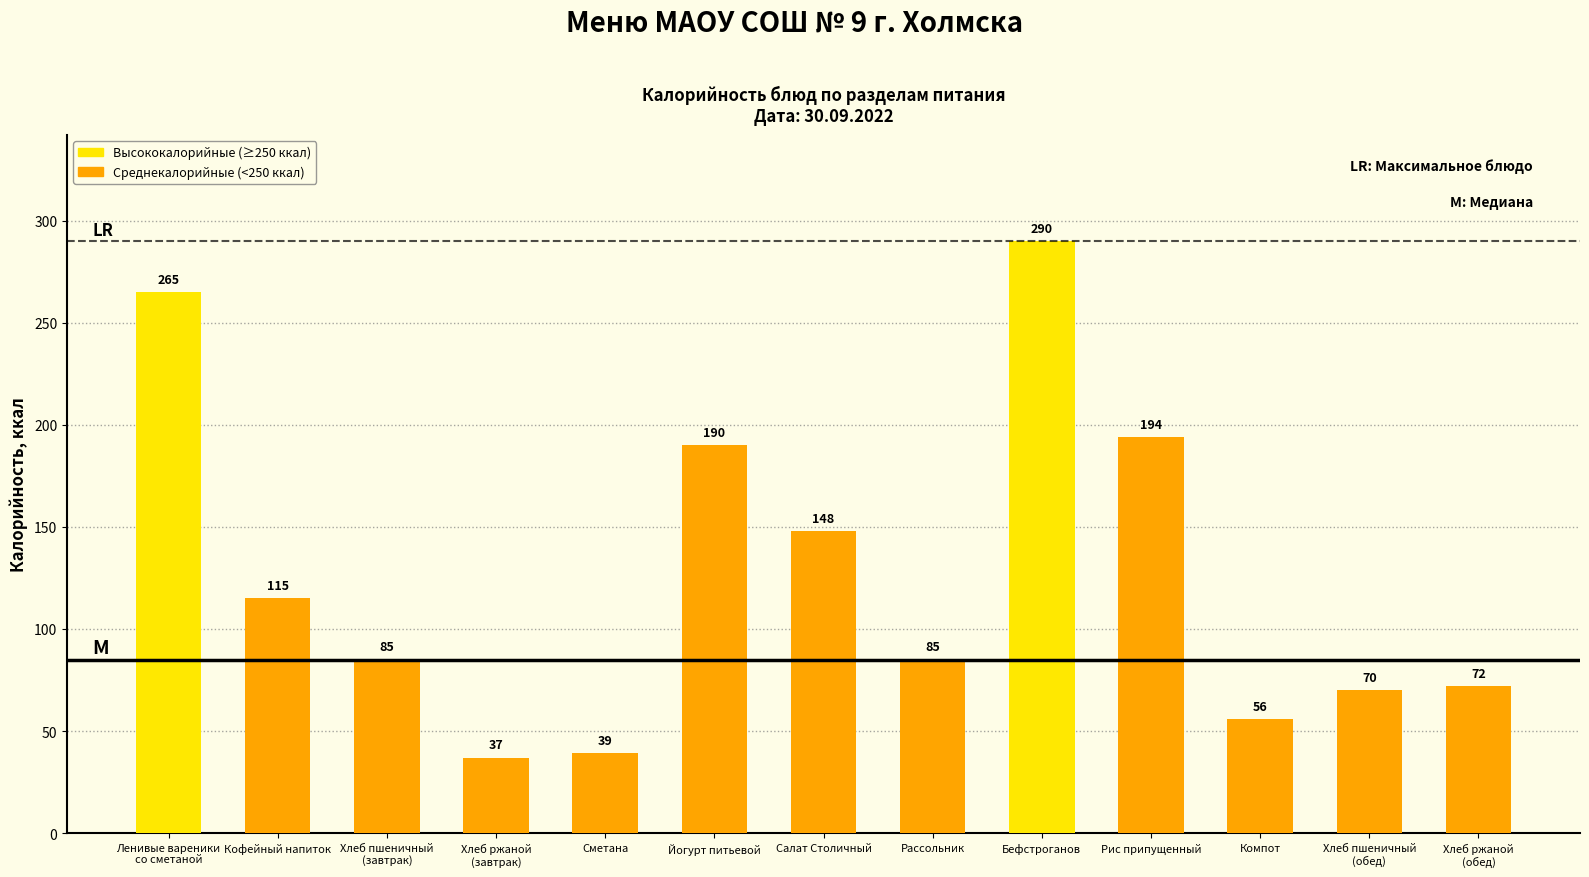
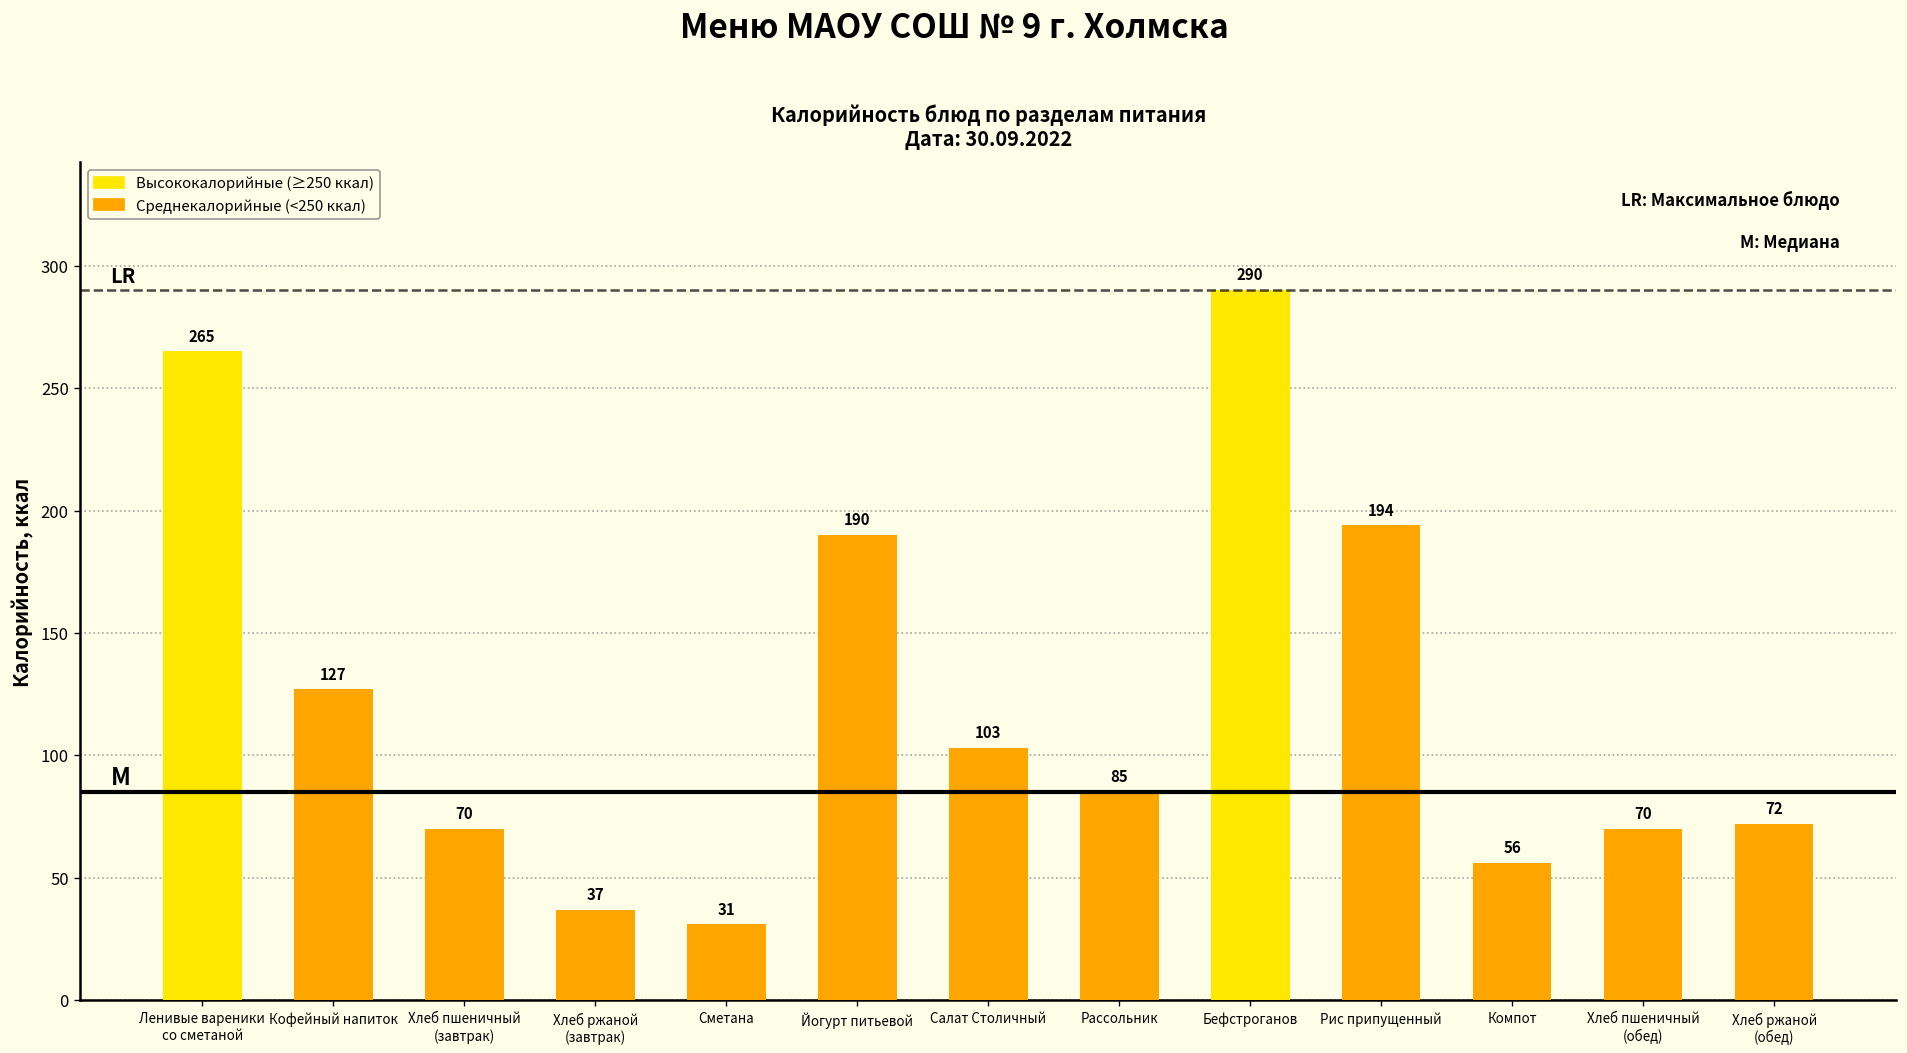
  {
    "Ленивые вареники со сметаной": 265,
-   "Кофейный напиток": 115,
-   "Хлеб пшеничный (завтрак)": 85,
+   "Кофейный напиток": 127,
+   "Хлеб пшеничный (завтрак)": 70,
    "Хлеб ржаной (завтрак)": 37,
-   "Сметана": 39,
+   "Сметана": 31,
    "Йогурт питьевой": 190,
-   "Салат Столичный": 148,
+   "Салат Столичный": 103,
    "Рассольник": 85,
    "Бефстроганов": 290,
    "Рис припущенный": 194,
    "Компот": 56,
    "Хлеб пшеничный (обед)": 70,
    "Хлеб ржаной (обед)": 72
  }
